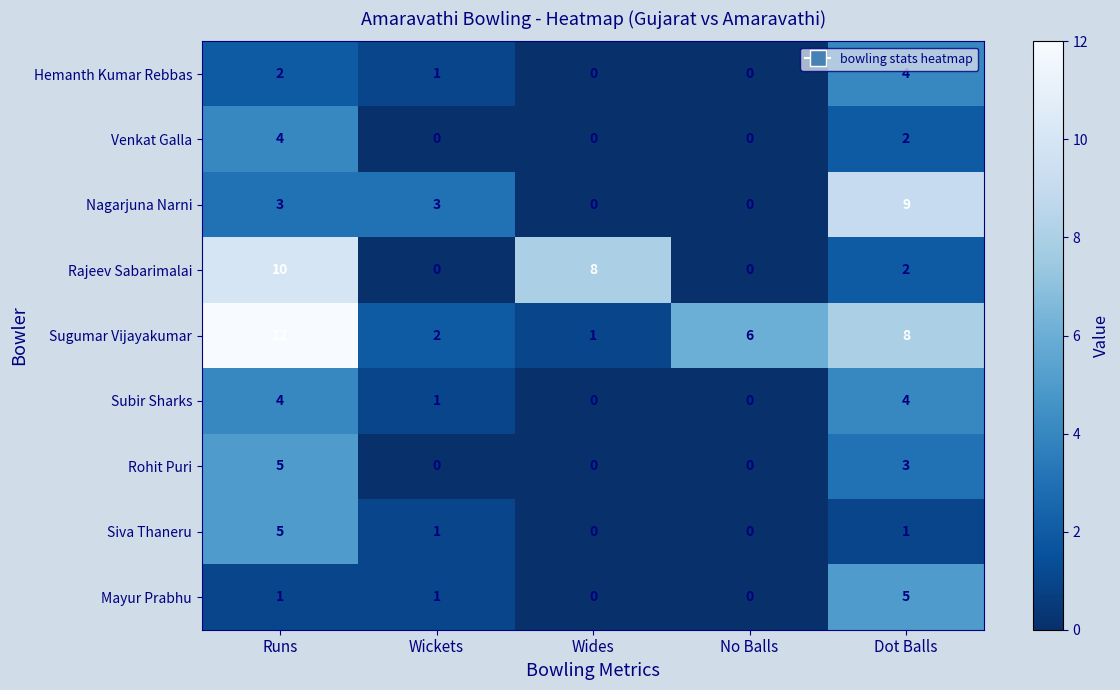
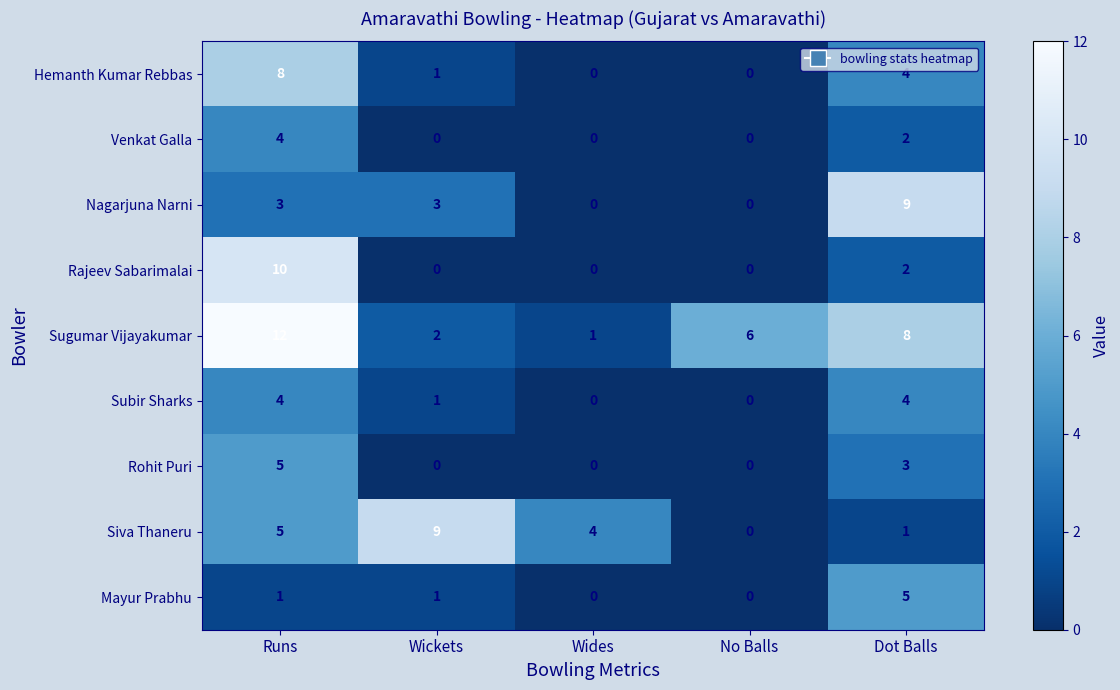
  {
    "Hemanth Kumar Rebbas": {
-     "Runs": 2,
+     "Runs": 8,
      "Wickets": 1,
      "Wides": 0,
      "No Balls": 0
    },
    "Venkat Galla": {
      "Runs": 4,
      "Wickets": 0,
      "Wides": 0,
      "No Balls": 0,
      "Dot Balls": 2
    },
    "Nagarjuna Narni": {
      "Runs": 3,
      "Wickets": 3,
      "Wides": 0,
      "No Balls": 0,
      "Dot Balls": 9
    },
    "Rajeev Sabarimalai": {
      "Wickets": 0,
-     "Wides": 8,
+     "Wides": 0,
      "No Balls": 0,
      "Dot Balls": 2
    },
    "Sugumar Vijayakumar": {
      "Wickets": 2,
      "Wides": 1,
      "No Balls": 6,
      "Dot Balls": 8
    },
    "Subir Sharks": {
      "Runs": 4,
      "Wickets": 1,
      "Wides": 0,
      "No Balls": 0,
      "Dot Balls": 4
    },
    "Rohit Puri": {
      "Runs": 5,
      "Wickets": 0,
      "Wides": 0,
      "No Balls": 0,
      "Dot Balls": 3
    },
    "Siva Thaneru": {
      "Runs": 5,
-     "Wickets": 1,
-     "Wides": 0,
+     "Wickets": 9,
+     "Wides": 4,
      "No Balls": 0,
      "Dot Balls": 1
    },
    "Mayur Prabhu": {
      "Runs": 1,
      "Wickets": 1,
      "Wides": 0,
      "No Balls": 0,
      "Dot Balls": 5
    }
  }
